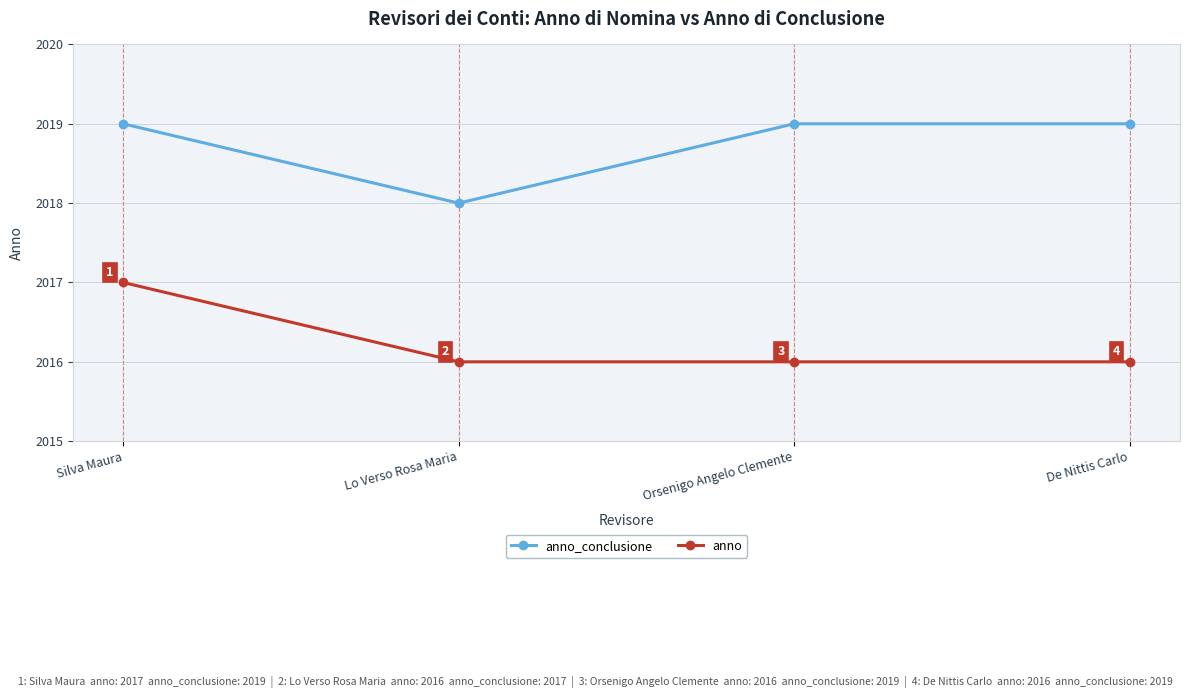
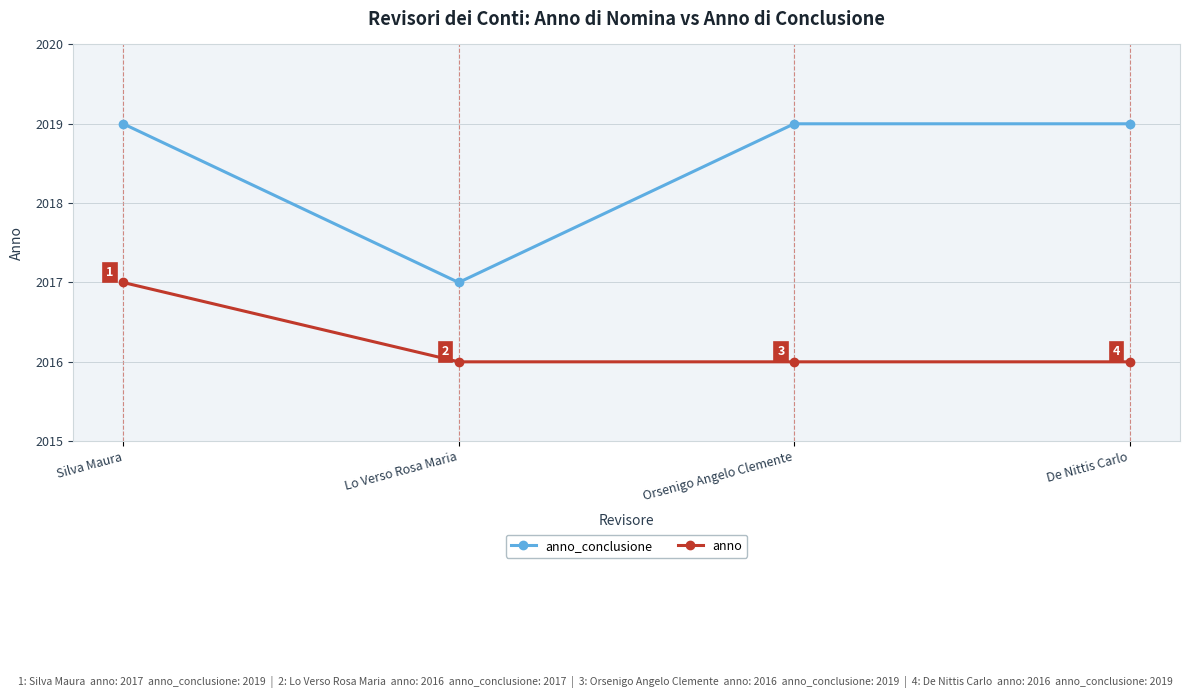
  {
    "anno_conclusione": {
      "Silva Maura": 2019,
-     "Lo Verso Rosa Maria": 2018,
+     "Lo Verso Rosa Maria": 2017,
      "Orsenigo Angelo Clemente": 2019,
      "De Nittis Carlo": 2019
    }
  }
